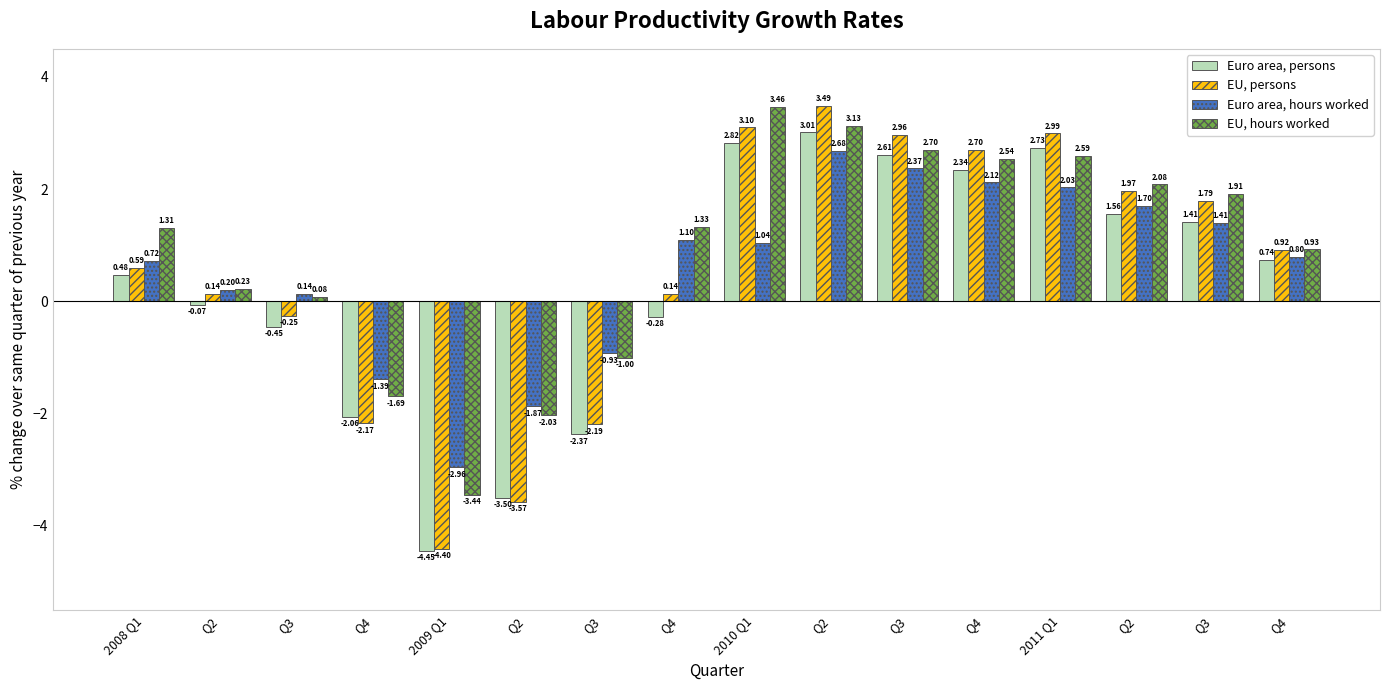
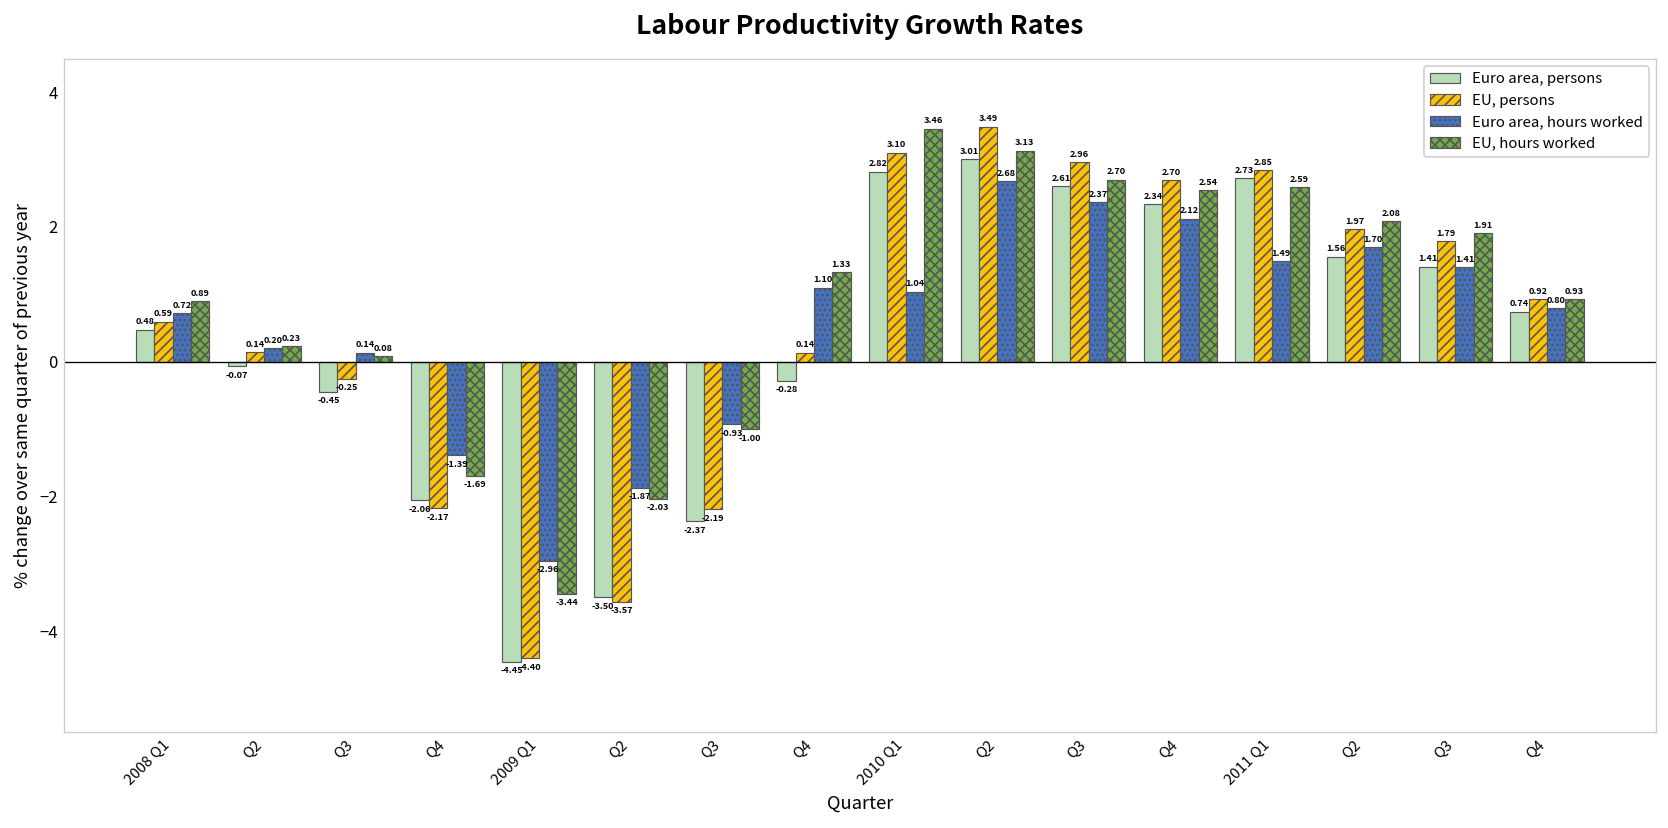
  {
    "Euro area, persons": {
      "2008 Q1": 0.48,
      "2009 Q1": -4.45,
      "2010 Q1": 2.82,
      "2011 Q1": 2.73
    },
    "EU, persons": {
      "2008 Q1": 0.59,
      "2009 Q1": -4.40,
      "2010 Q1": 3.10,
-     "2011 Q1": 2.99
+     "2011 Q1": 2.85
    },
    "Euro area, hours worked": {
      "2008 Q1": 0.72,
      "2009 Q1": -2.96,
      "2010 Q1": 1.04,
-     "2011 Q1": 2.03
+     "2011 Q1": 1.49
    },
    "EU, hours worked": {
-     "2008 Q1": 1.31,
+     "2008 Q1": 0.89,
      "2009 Q1": -3.44,
      "2010 Q1": 3.46,
      "2011 Q1": 2.59
    }
  }
